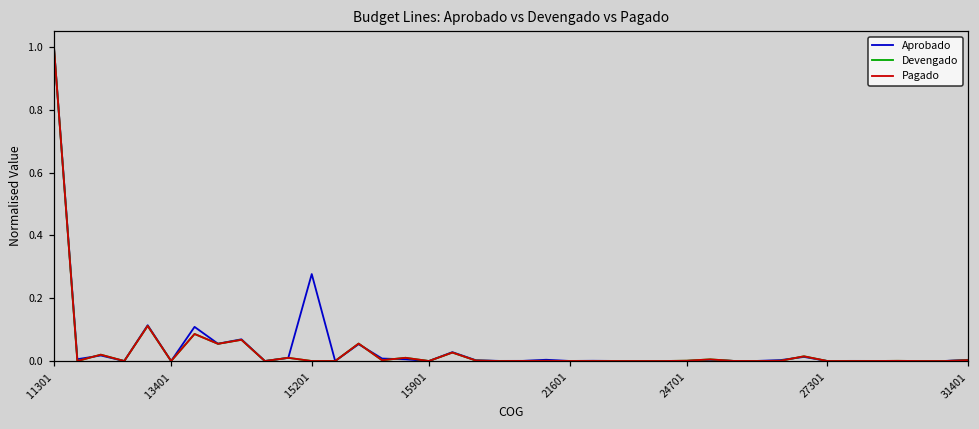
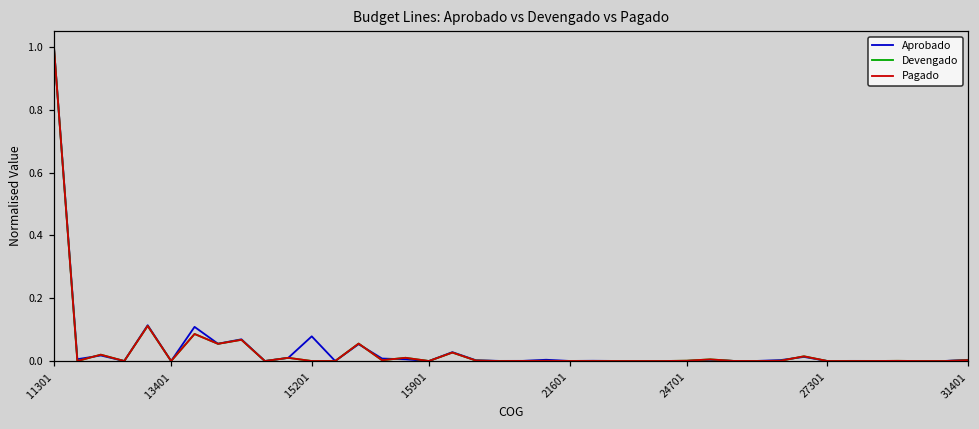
  {
    "Aprobado": {
-     "15201": 0.28
+     "15201": 0.08
    },
    "Pagado": {
      "15201": 0.00
    }
  }
